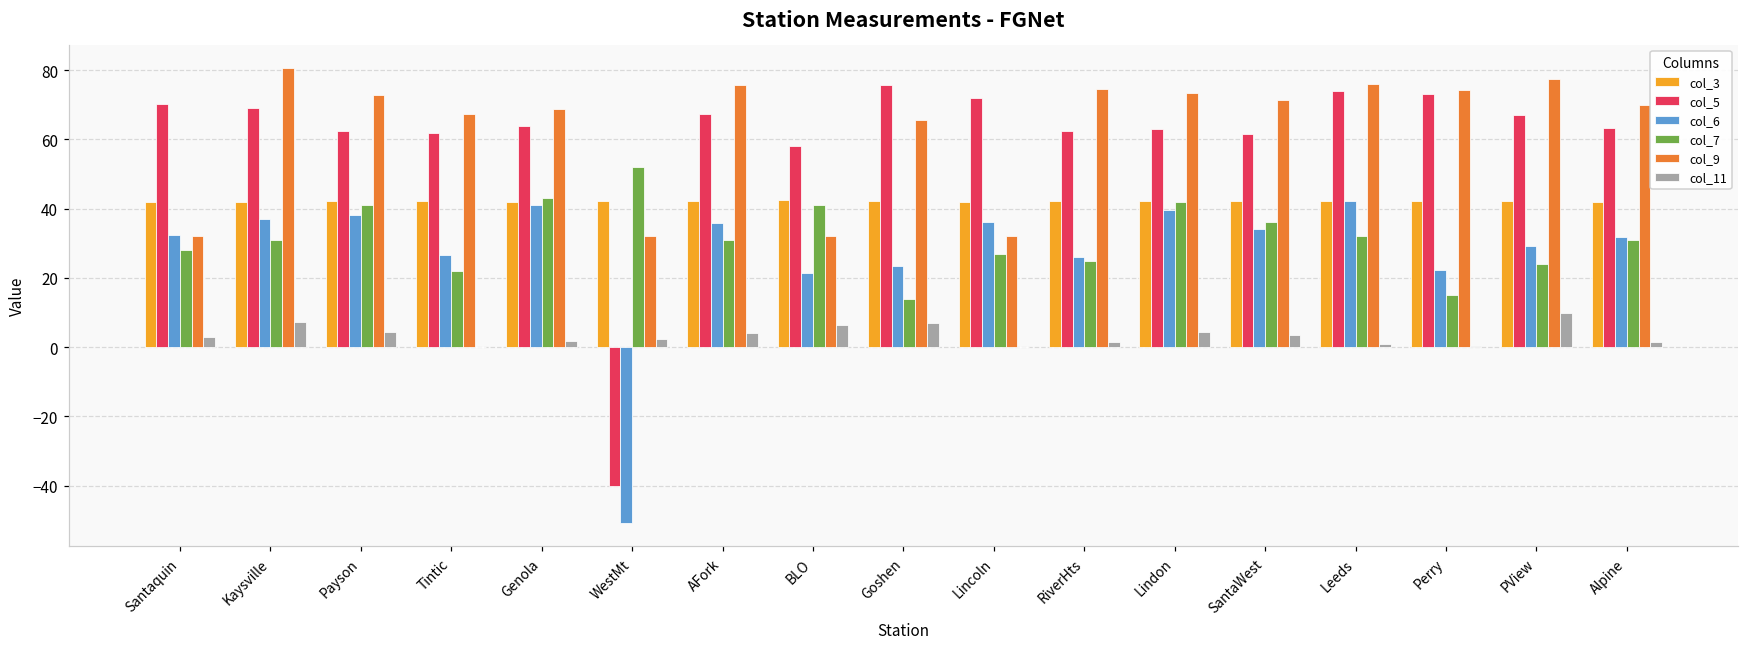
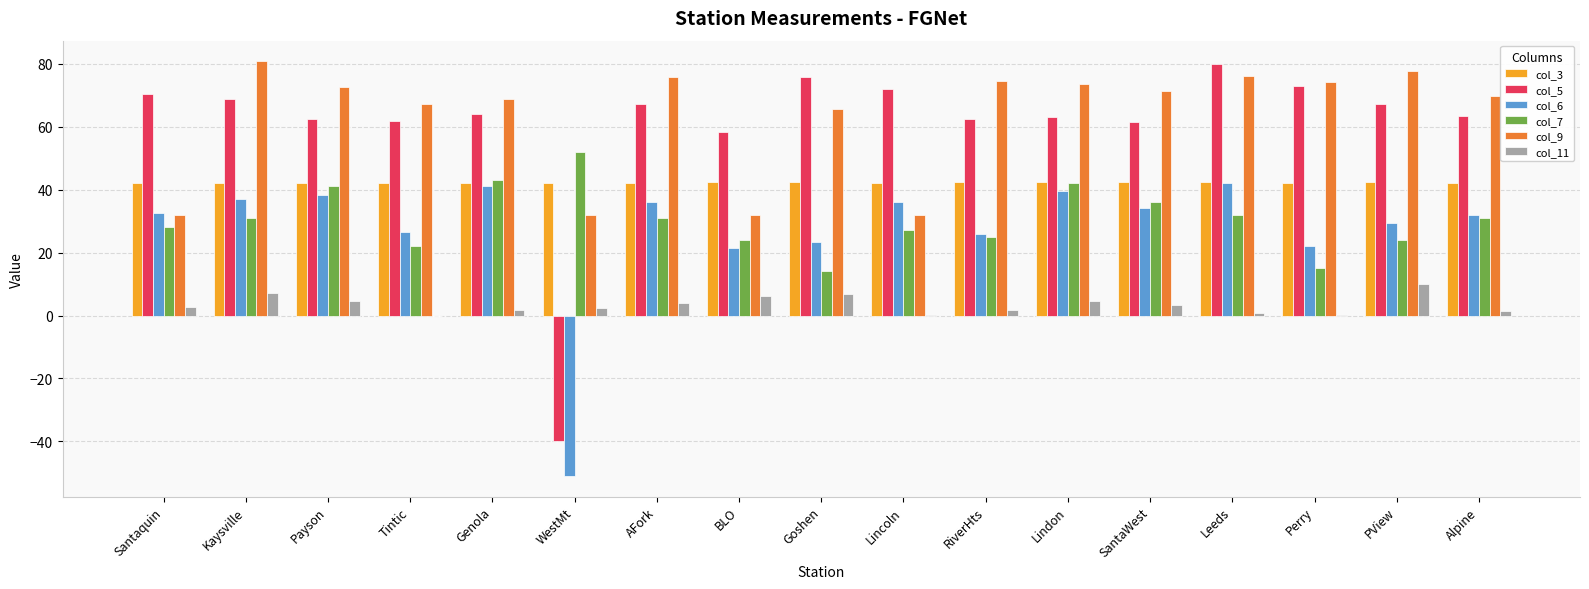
  {
    "col_5": {
      "Santaquin": 70,
      "Kaysville": 69,
      "Payson": 62,
      "Tintic": 62,
      "Genola": 64,
      "WestMt": -40,
      "AFork": 67,
      "BLO": 58,
      "Goshen": 76,
      "Lincoln": 72,
      "RiverHts": 62,
      "Lindon": 63,
      "SantaWest": 61,
-     "Leeds": 74,
+     "Leeds": 80,
      "Perry": 73,
      "PView": 67,
      "Alpine": 63
    },
    "col_6": {
      "Santaquin": 32,
      "Kaysville": 37,
      "Payson": 38,
      "Tintic": 27,
      "Genola": 41,
      "WestMt": -51,
      "AFork": 36,
      "BLO": 22,
      "Goshen": 23,
      "Lincoln": 36,
      "RiverHts": 26,
      "Lindon": 40,
      "SantaWest": 34,
      "Leeds": 42,
      "Perry": 22,
      "PView": 29,
      "Alpine": 32
    },
    "col_7": {
      "Santaquin": 28,
      "Kaysville": 31,
      "Payson": 41,
      "Tintic": 22,
      "Genola": 43,
      "WestMt": 52,
      "AFork": 31,
-     "BLO": 41,
+     "BLO": 24,
      "Goshen": 14,
      "Lincoln": 27,
      "RiverHts": 25,
      "Lindon": 42,
      "SantaWest": 36,
      "Leeds": 32,
      "Perry": 15,
      "PView": 24,
      "Alpine": 31
    },
    "col_11": {
      "Santaquin": 3,
      "Kaysville": 7,
      "Payson": 5,
      "Tintic": 0,
      "Genola": 2,
      "WestMt": 3,
      "AFork": 4,
      "BLO": 6,
      "Goshen": 7,
      "RiverHts": 2,
      "Lindon": 5,
      "SantaWest": 3,
      "Leeds": 1,
      "PView": 10,
      "Alpine": 1
    }
  }
